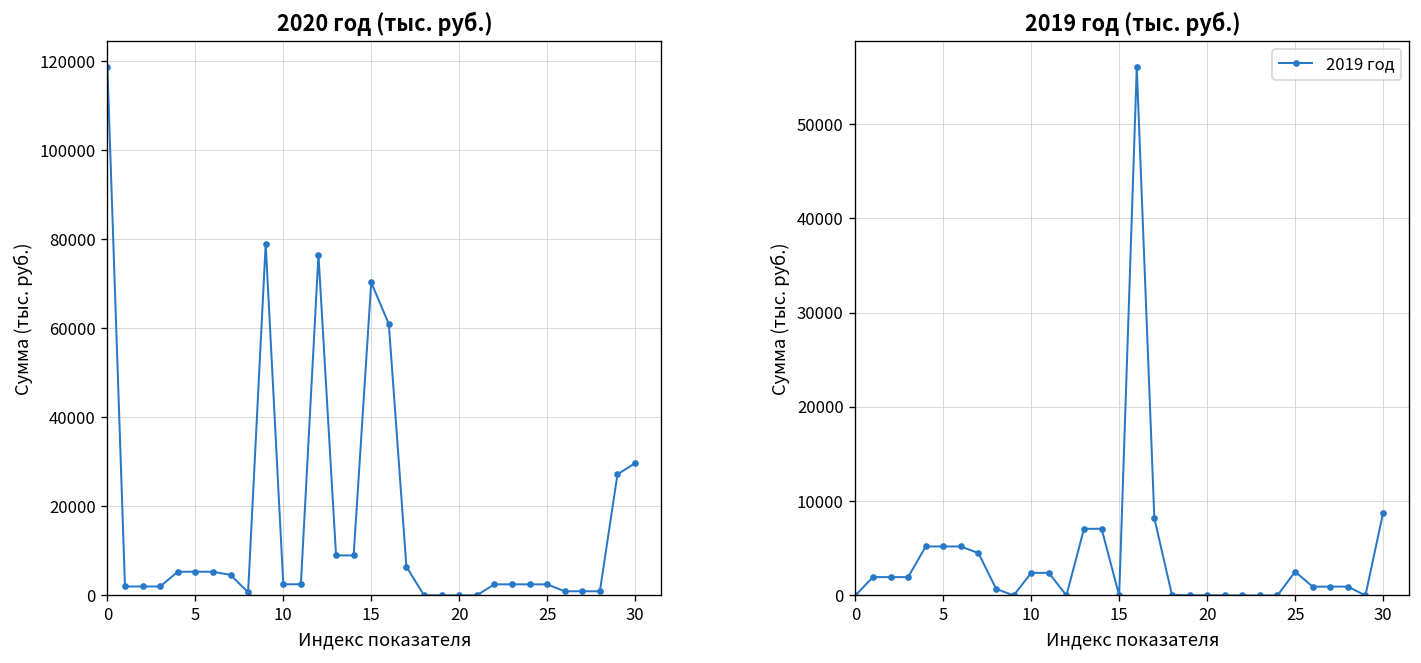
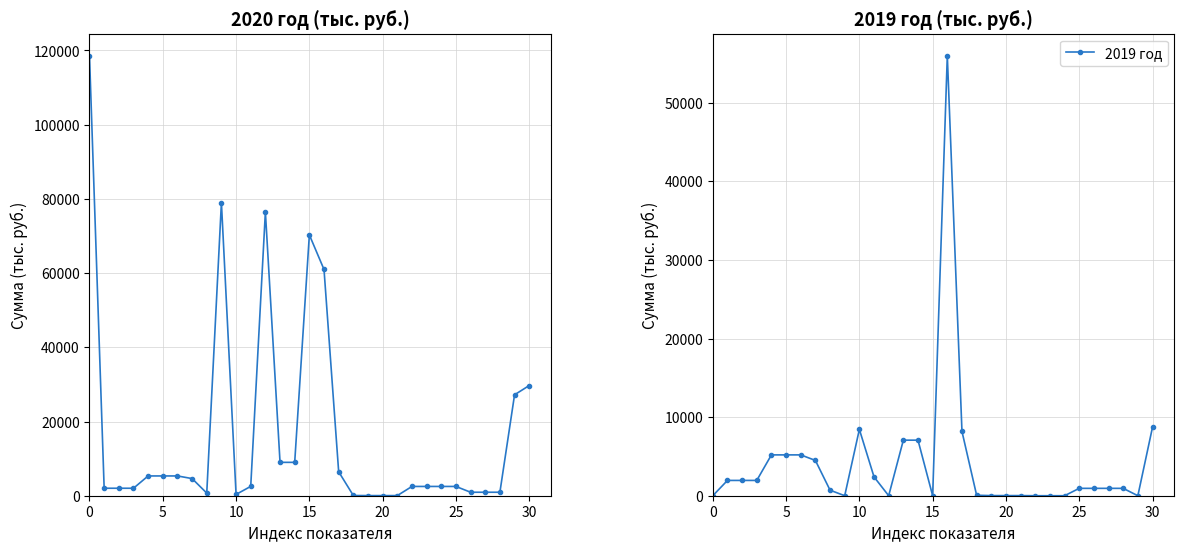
  {
    "2020 год (тыс. руб.)": {
      "0": 119000,
      "5": 5000,
-     "10": 3000,
+     "10": 0,
      "15": 70000,
      "20": 0,
      "25": 3000,
      "30": 30000
    },
    "2019 год (тыс. руб.)": {
      "0": 0,
      "5": 5000,
-     "10": 2000,
+     "10": 8000,
      "15": 0,
      "20": 0,
-     "25": 3000,
+     "25": 1000,
      "30": 9000
    }
  }
